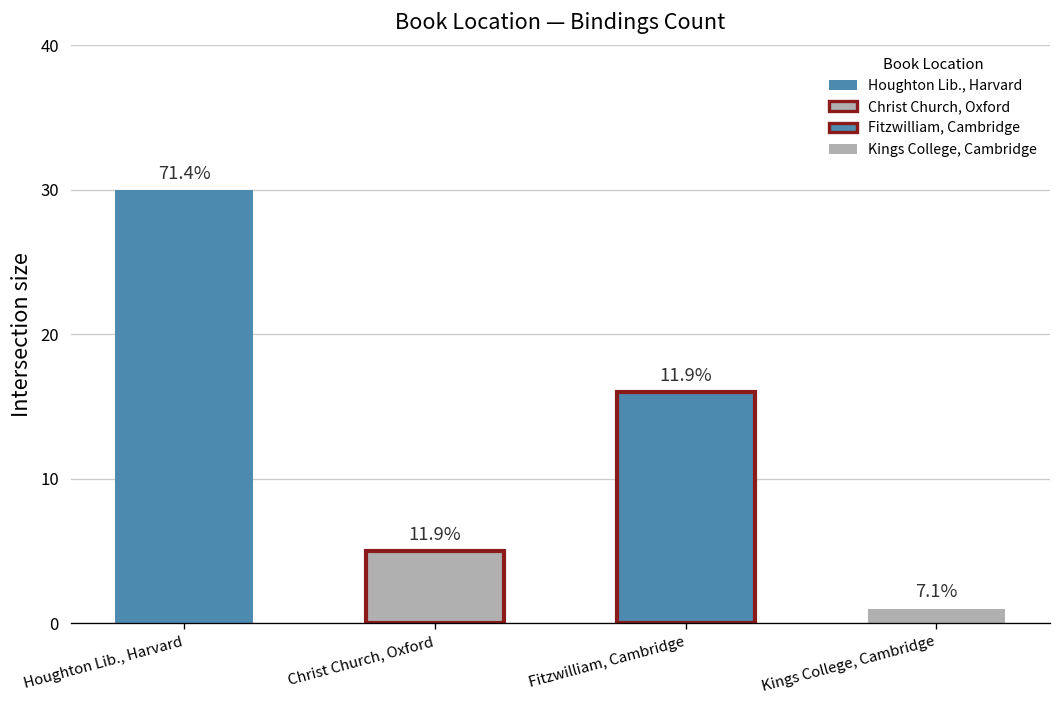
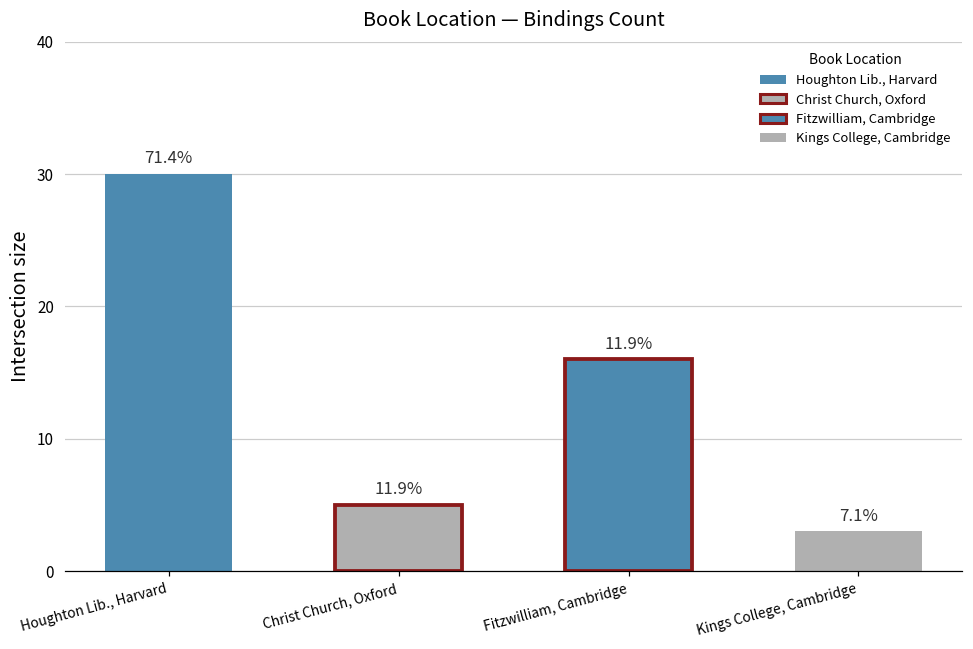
  {
-   "Kings College, Cambridge": 1
+   "Kings College, Cambridge": 3
  }
